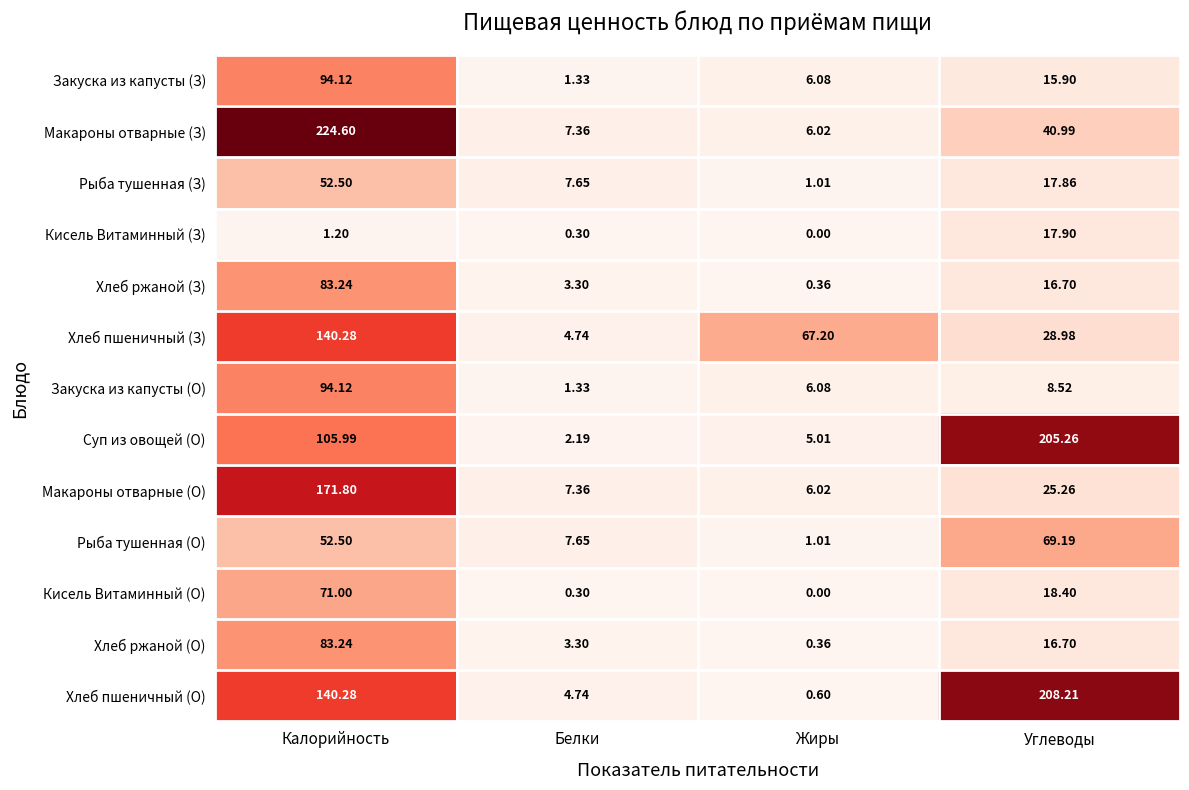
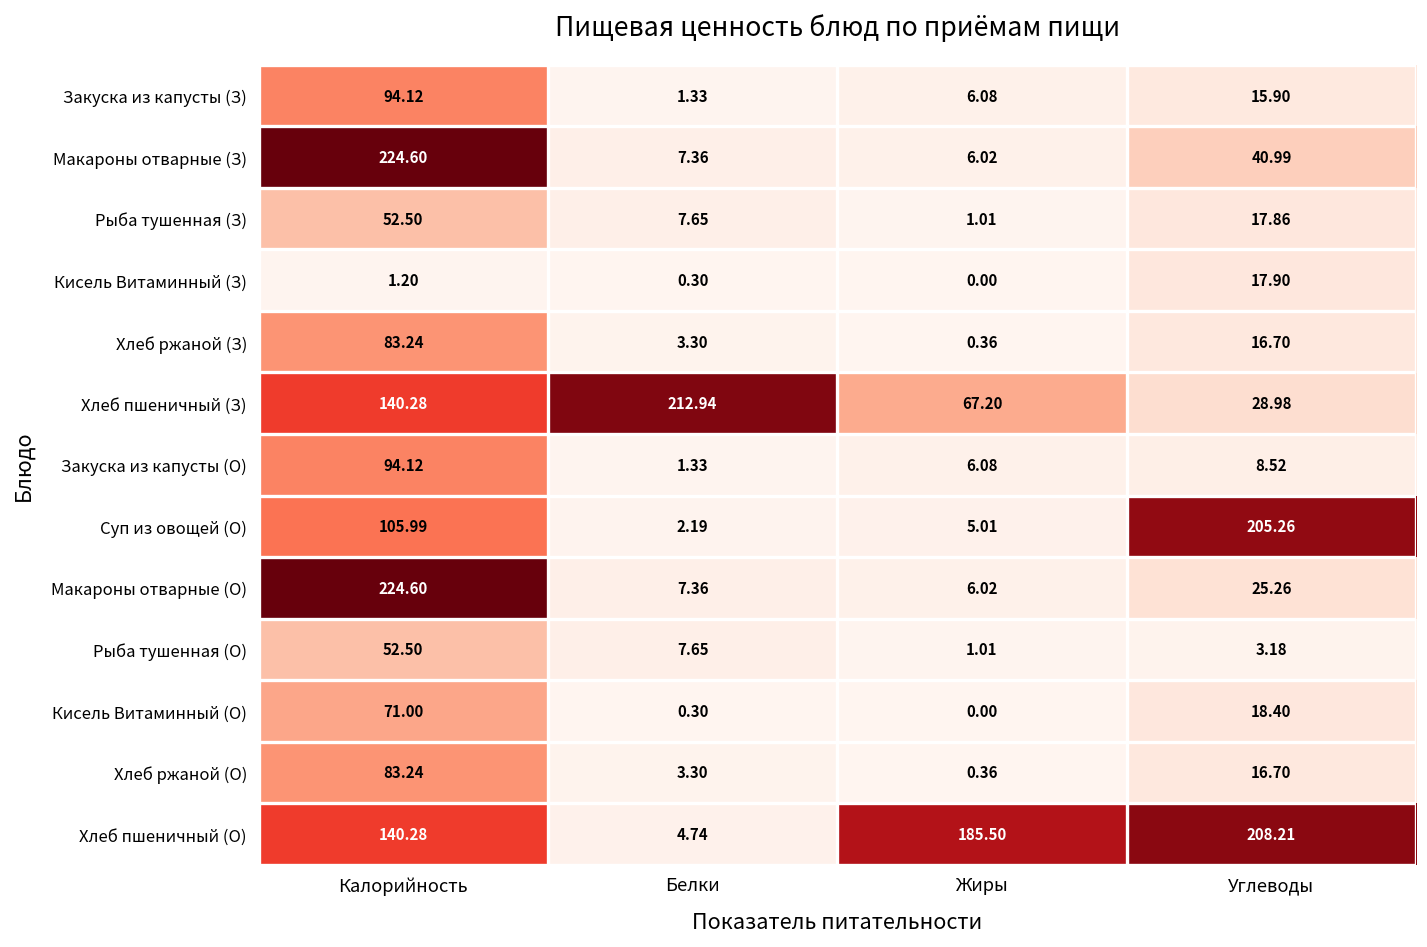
  {
    "Закуска из капусты (З)": {
      "Калорийность": 94.12,
      "Белки": 1.33,
      "Жиры": 6.08,
      "Углеводы": 15.90
    },
    "Макароны отварные (З)": {
      "Калорийность": 224.60,
      "Белки": 7.36,
      "Жиры": 6.02,
      "Углеводы": 40.99
    },
    "Рыба тушенная (З)": {
      "Калорийность": 52.50,
      "Белки": 7.65,
      "Жиры": 1.01,
      "Углеводы": 17.86
    },
    "Кисель Витаминный (З)": {
      "Калорийность": 1.20,
      "Белки": 0.30,
      "Жиры": 0.00,
      "Углеводы": 17.90
    },
    "Хлеб ржаной (З)": {
      "Калорийность": 83.24,
      "Белки": 3.30,
      "Жиры": 0.36,
      "Углеводы": 16.70
    },
    "Хлеб пшеничный (З)": {
      "Калорийность": 140.28,
-     "Белки": 4.74,
+     "Белки": 212.94,
      "Жиры": 67.20,
      "Углеводы": 28.98
    },
    "Закуска из капусты (О)": {
      "Калорийность": 94.12,
      "Белки": 1.33,
      "Жиры": 6.08,
      "Углеводы": 8.52
    },
    "Суп из овощей (О)": {
      "Калорийность": 105.99,
      "Белки": 2.19,
      "Жиры": 5.01,
      "Углеводы": 205.26
    },
    "Макароны отварные (О)": {
-     "Калорийность": 171.80,
+     "Калорийность": 224.60,
      "Белки": 7.36,
      "Жиры": 6.02,
      "Углеводы": 25.26
    },
    "Рыба тушенная (О)": {
      "Калорийность": 52.50,
      "Белки": 7.65,
      "Жиры": 1.01,
-     "Углеводы": 69.19
+     "Углеводы": 3.18
    },
    "Кисель Витаминный (О)": {
      "Калорийность": 71.00,
      "Белки": 0.30,
      "Жиры": 0.00,
      "Углеводы": 18.40
    },
    "Хлеб ржаной (О)": {
      "Калорийность": 83.24,
      "Белки": 3.30,
      "Жиры": 0.36,
      "Углеводы": 16.70
    },
    "Хлеб пшеничный (О)": {
      "Калорийность": 140.28,
      "Белки": 4.74,
-     "Жиры": 0.60,
+     "Жиры": 185.50,
      "Углеводы": 208.21
    }
  }
